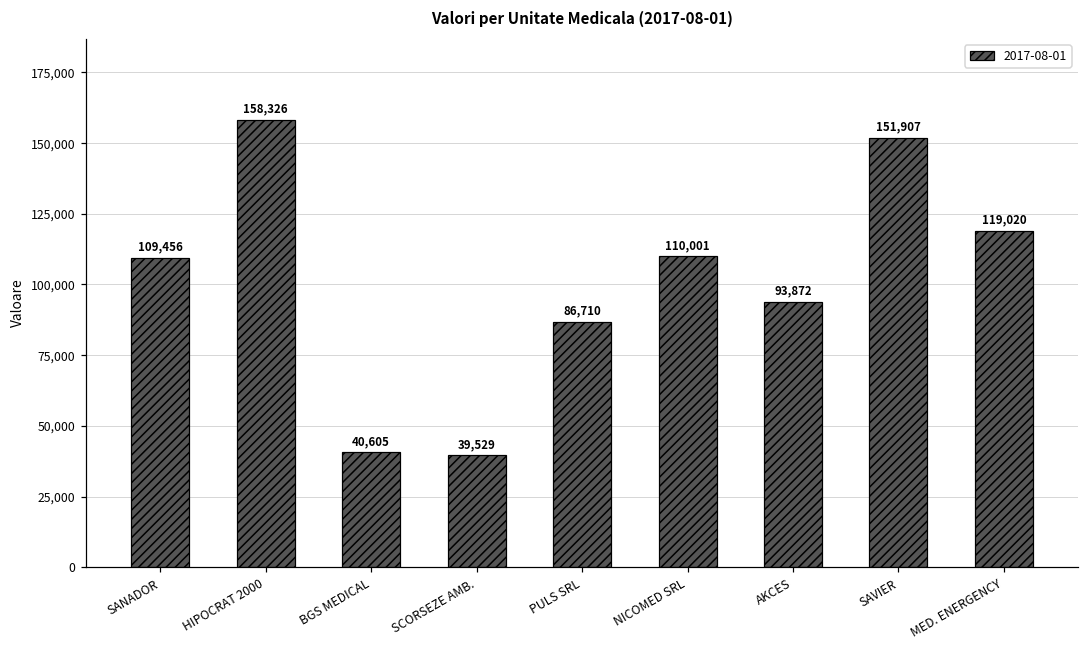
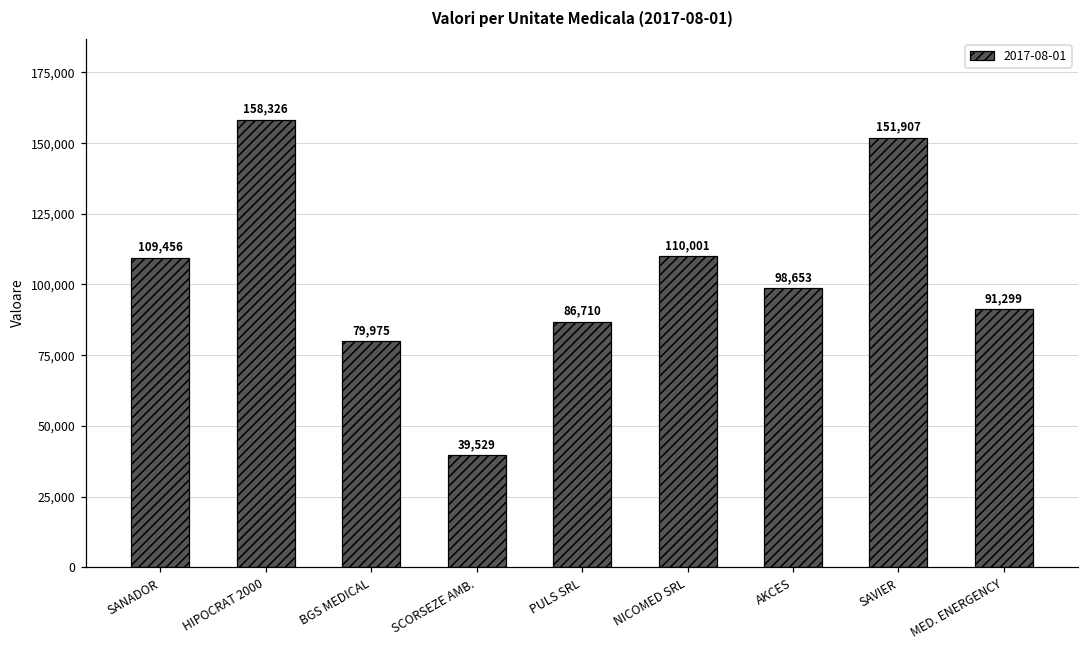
  {
    "SANADOR": "109,456",
    "HIPOCRAT 2000": "158,326",
-   "BGS MEDICAL": "40,605",
+   "BGS MEDICAL": "79,975",
    "SCORSEZE AMB.": "39,529",
    "PULS SRL": "86,710",
    "NICOMED SRL": "110,001",
-   "AKCES": "93,872",
+   "AKCES": "98,653",
    "SAVIER": "151,907",
-   "MED. ENERGENCY": "119,020"
+   "MED. ENERGENCY": "91,299"
  }
